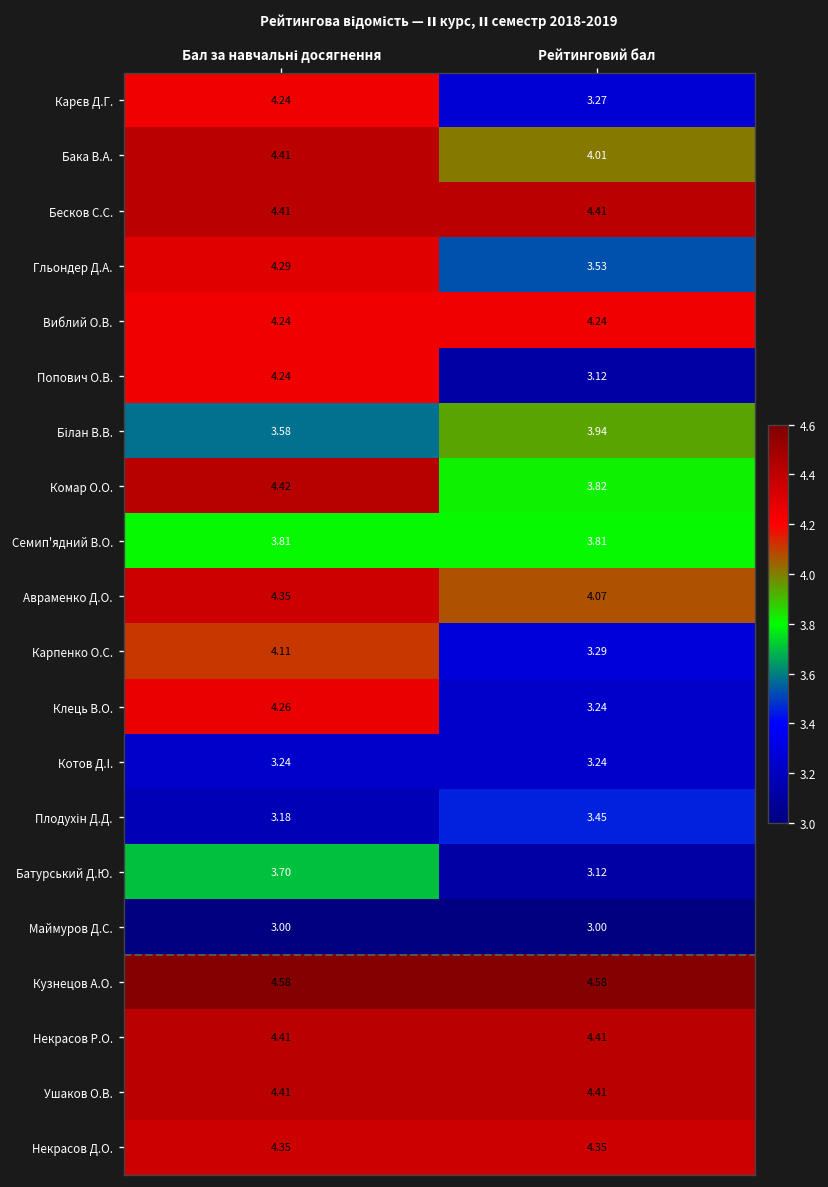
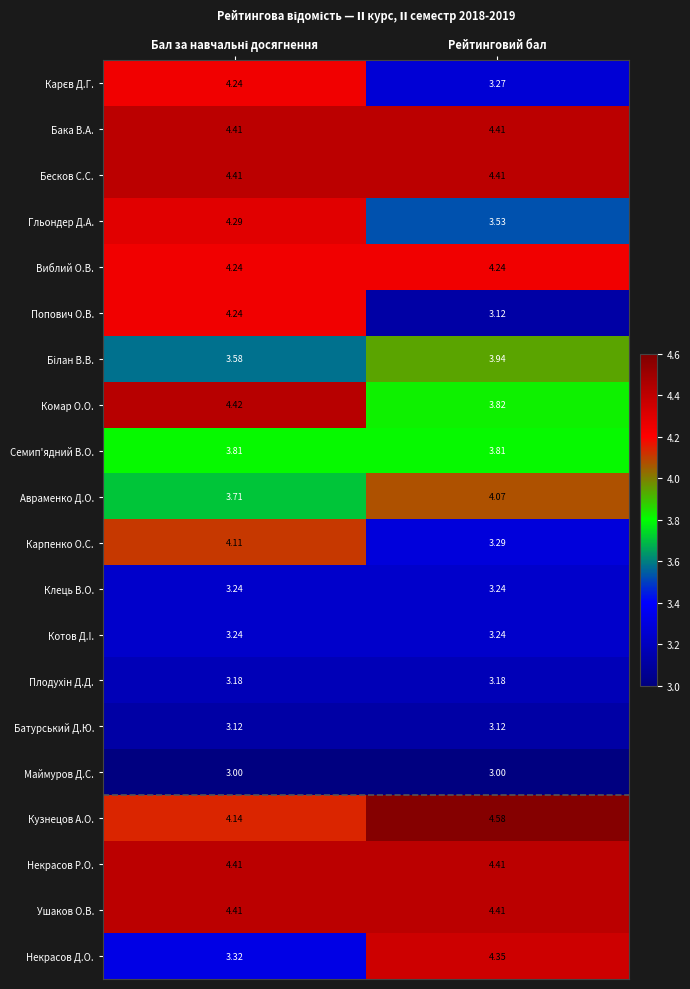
  {
    "Карєв Д.Г.": {
      "Бал за навчальні досягнення": 4.24,
      "Рейтинговий бал": 3.27
    },
    "Бака В.А.": {
      "Бал за навчальні досягнення": 4.41,
-     "Рейтинговий бал": 4.01
+     "Рейтинговий бал": 4.41
    },
    "Бесков С.С.": {
      "Бал за навчальні досягнення": 4.41,
      "Рейтинговий бал": 4.41
    },
    "Гльондер Д.А.": {
      "Бал за навчальні досягнення": 4.29,
      "Рейтинговий бал": 3.53
    },
    "Виблий О.В.": {
      "Бал за навчальні досягнення": 4.24,
      "Рейтинговий бал": 4.24
    },
    "Попович О.В.": {
      "Бал за навчальні досягнення": 4.24,
      "Рейтинговий бал": 3.12
    },
    "Білан В.В.": {
      "Бал за навчальні досягнення": 3.58,
      "Рейтинговий бал": 3.94
    },
    "Комар О.О.": {
      "Бал за навчальні досягнення": 4.42,
      "Рейтинговий бал": 3.82
    },
    "Семип'ядний В.О.": {
      "Бал за навчальні досягнення": 3.81,
      "Рейтинговий бал": 3.81
    },
    "Авраменко Д.О.": {
-     "Бал за навчальні досягнення": 4.35,
+     "Бал за навчальні досягнення": 3.71,
      "Рейтинговий бал": 4.07
    },
    "Карпенко О.С.": {
      "Бал за навчальні досягнення": 4.11,
      "Рейтинговий бал": 3.29
    },
    "Клець В.О.": {
-     "Бал за навчальні досягнення": 4.26,
+     "Бал за навчальні досягнення": 3.24,
      "Рейтинговий бал": 3.24
    },
    "Котов Д.І.": {
      "Бал за навчальні досягнення": 3.24,
      "Рейтинговий бал": 3.24
    },
    "Плодухін Д.Д.": {
      "Бал за навчальні досягнення": 3.18,
-     "Рейтинговий бал": 3.45
+     "Рейтинговий бал": 3.18
    },
    "Батурський Д.Ю.": {
-     "Бал за навчальні досягнення": 3.70,
+     "Бал за навчальні досягнення": 3.12,
      "Рейтинговий бал": 3.12
    },
    "Маймуров Д.С.": {
      "Бал за навчальні досягнення": 3.00,
      "Рейтинговий бал": 3.00
    },
    "Кузнецов А.О.": {
-     "Бал за навчальні досягнення": 4.58,
+     "Бал за навчальні досягнення": 4.14,
      "Рейтинговий бал": 4.58
    },
    "Некрасов Р.О.": {
      "Бал за навчальні досягнення": 4.41,
      "Рейтинговий бал": 4.41
    },
    "Ушаков О.В.": {
      "Бал за навчальні досягнення": 4.41,
      "Рейтинговий бал": 4.41
    },
    "Некрасов Д.О.": {
-     "Бал за навчальні досягнення": 4.35,
+     "Бал за навчальні досягнення": 3.32,
      "Рейтинговий бал": 4.35
    }
  }
